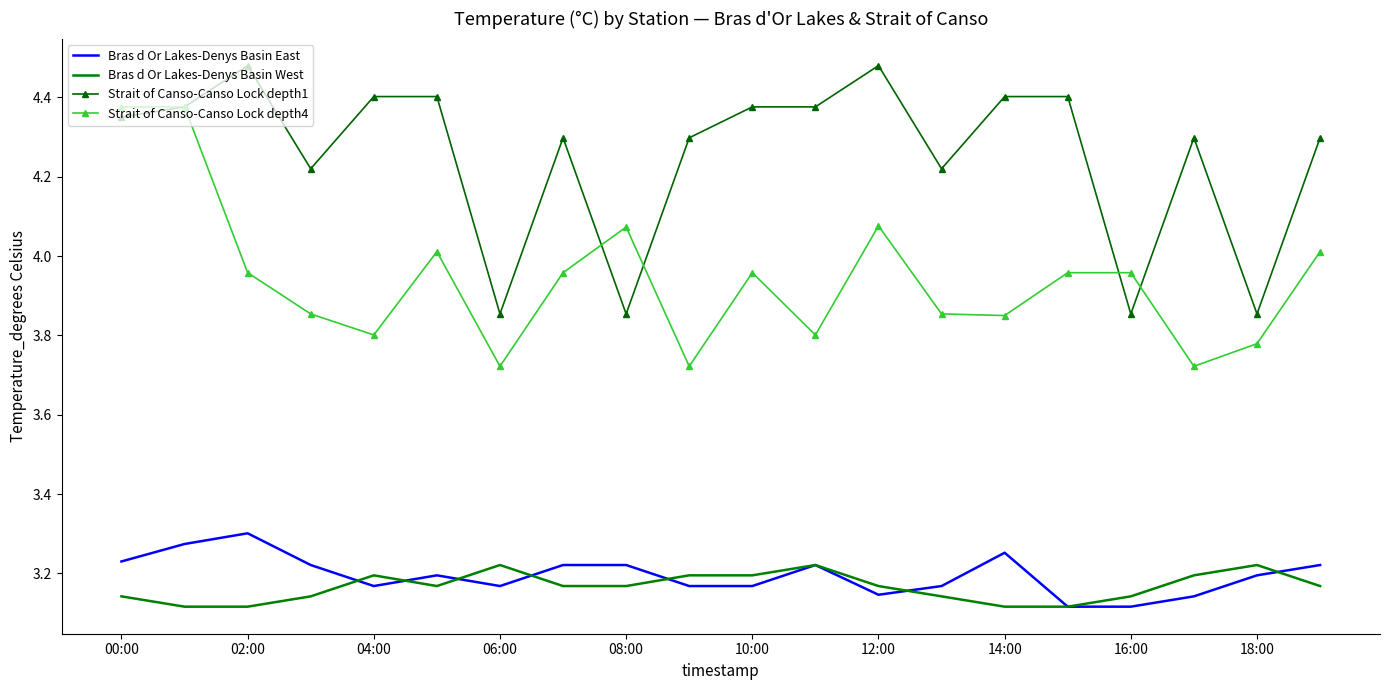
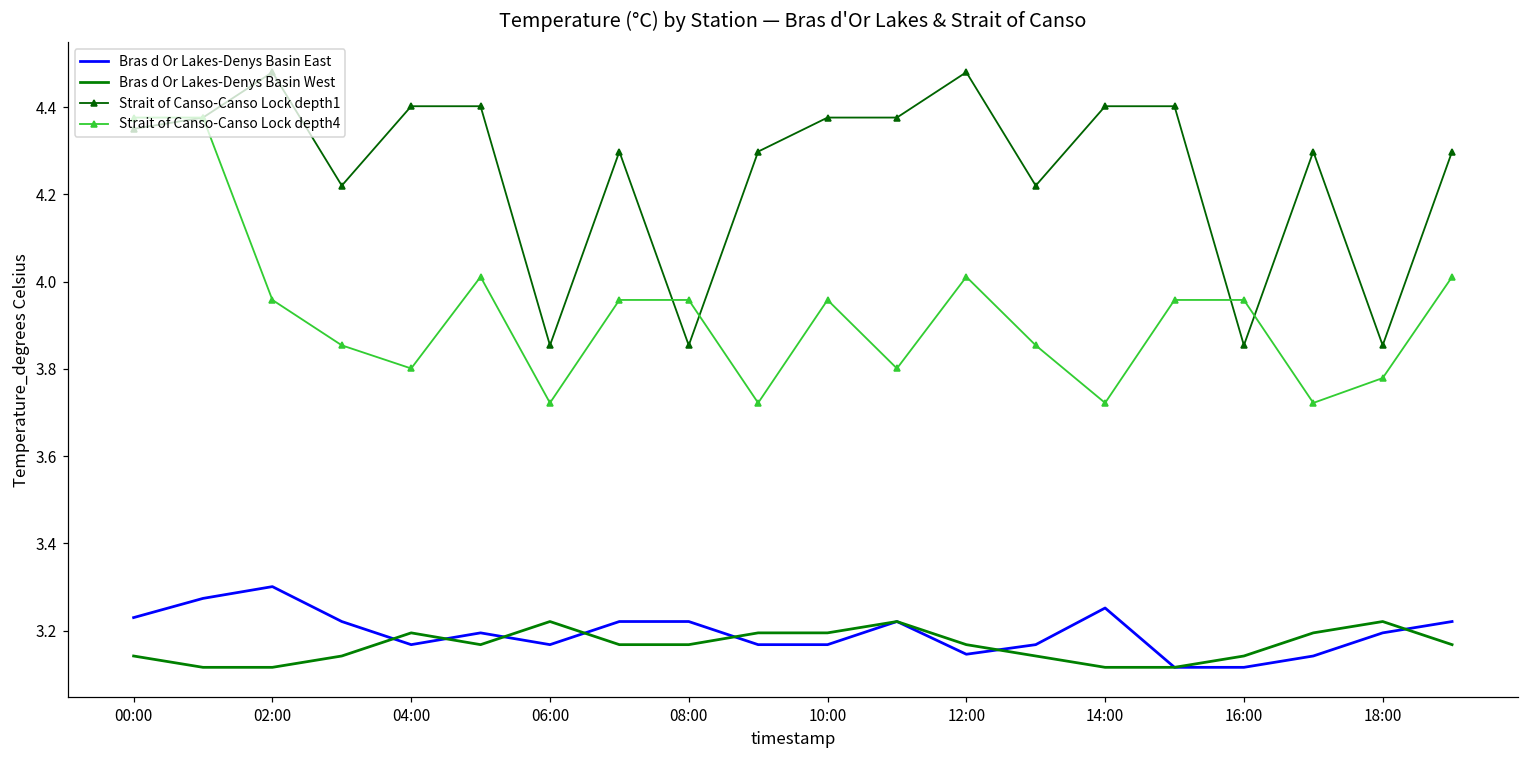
  {
    "Bras d Or Lakes-Denys Basin East": {
      "00:00": 3.23,
      "02:00": 3.30,
      "04:00": 3.17,
      "06:00": 3.17,
      "08:00": 3.22,
      "10:00": 3.17,
      "12:00": 3.15,
      "14:00": 3.25,
      "16:00": 3.12,
      "18:00": 3.20
    },
    "Strait of Canso-Canso Lock depth4": {
      "02:00": 3.96,
      "04:00": 3.80,
      "06:00": 3.72,
-     "08:00": 4.07,
+     "08:00": 3.96,
      "10:00": 3.96,
-     "12:00": 4.08,
-     "14:00": 3.85,
+     "12:00": 4.01,
+     "14:00": 3.72,
      "16:00": 3.96,
      "18:00": 3.78
    }
  }
